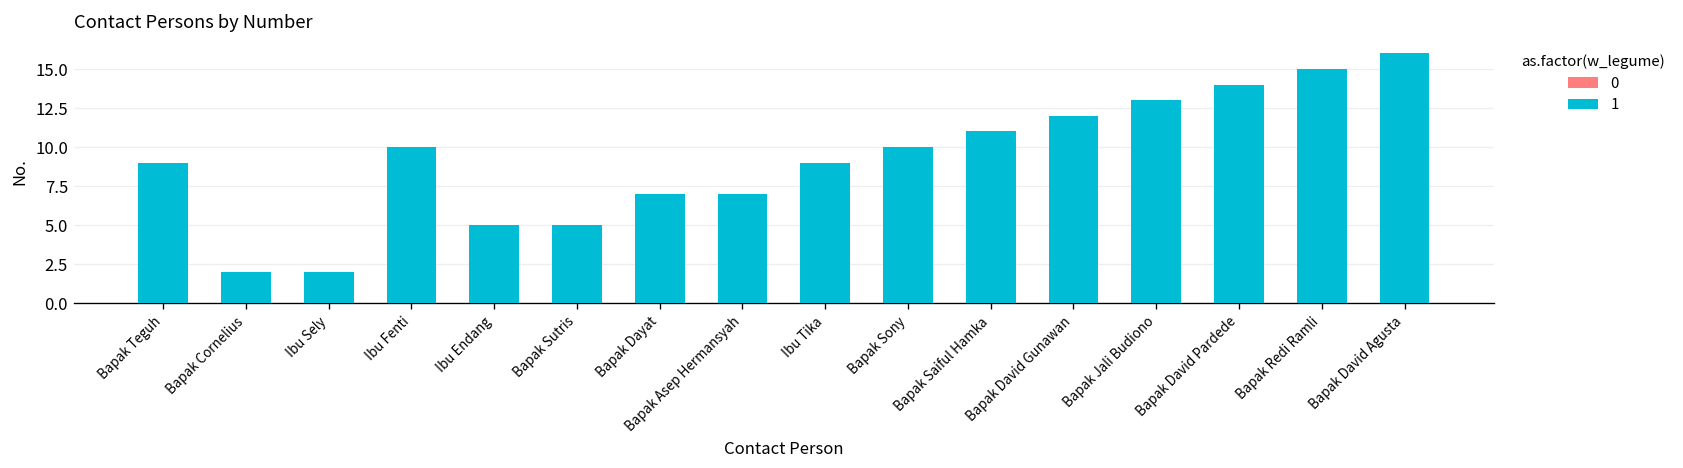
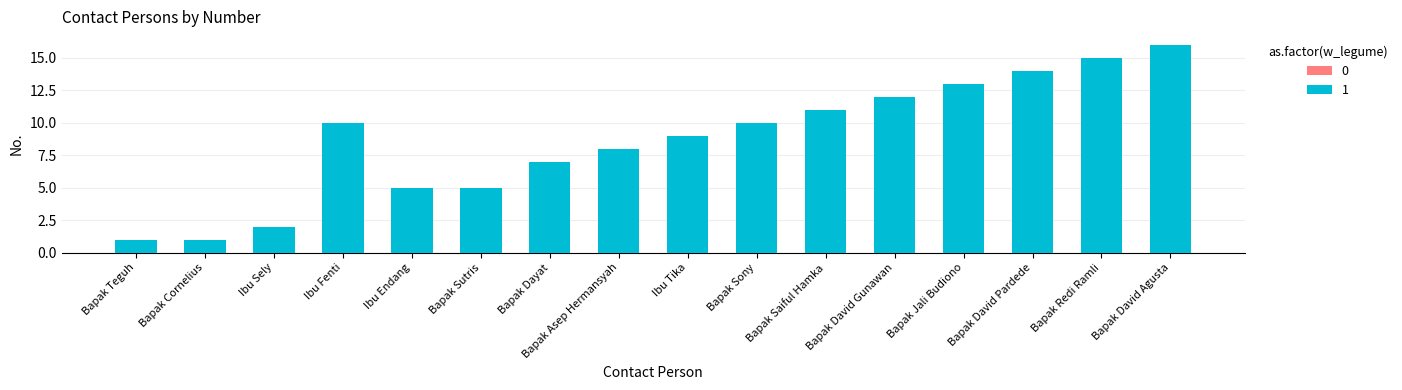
  {
-   "Bapak Teguh": 9,
-   "Bapak Cornelius": 2,
+   "Bapak Teguh": 1,
+   "Bapak Cornelius": 1,
    "Ibu Sely": 2,
    "Ibu Fenti": 10,
    "Ibu Endang": 5,
    "Bapak Sutris": 5,
    "Bapak Dayat": 7,
-   "Bapak Asep Hermansyah": 7,
+   "Bapak Asep Hermansyah": 8,
    "Ibu Tika": 9,
    "Bapak Sony": 10,
    "Bapak Saiful Hamka": 11,
    "Bapak David Gunawan": 12,
    "Bapak Jali Budiono": 13,
    "Bapak David Pardede": 14,
    "Bapak Redi Ramli": 15,
    "Bapak David Agusta": 16
  }
